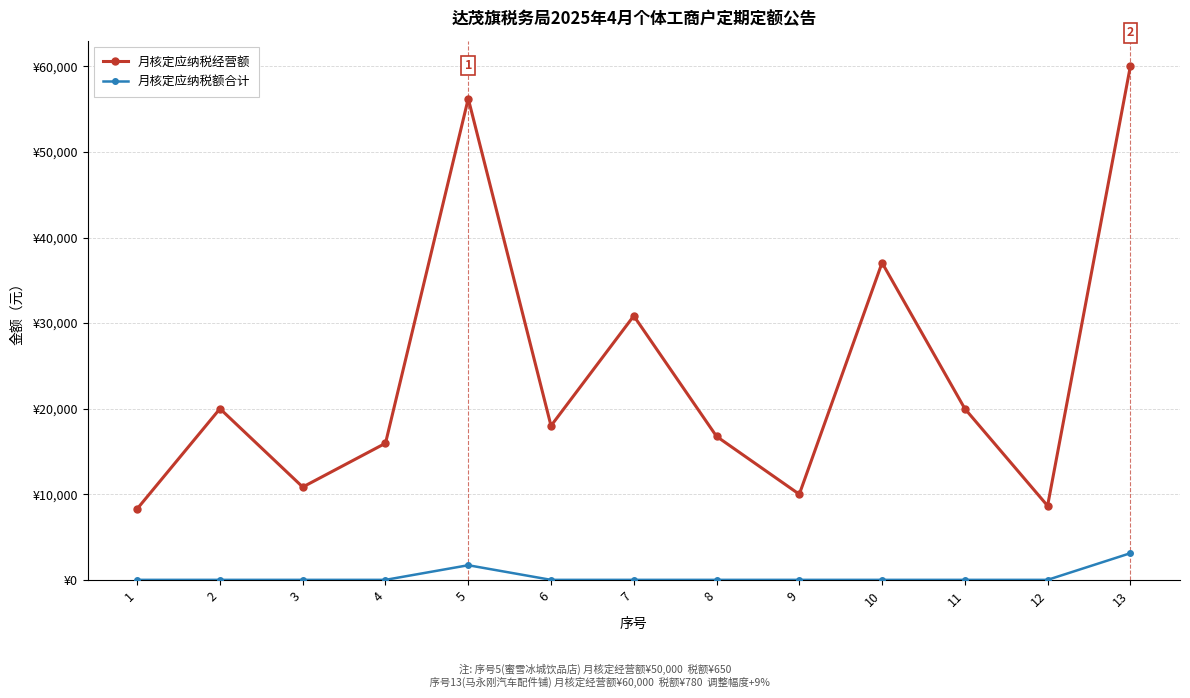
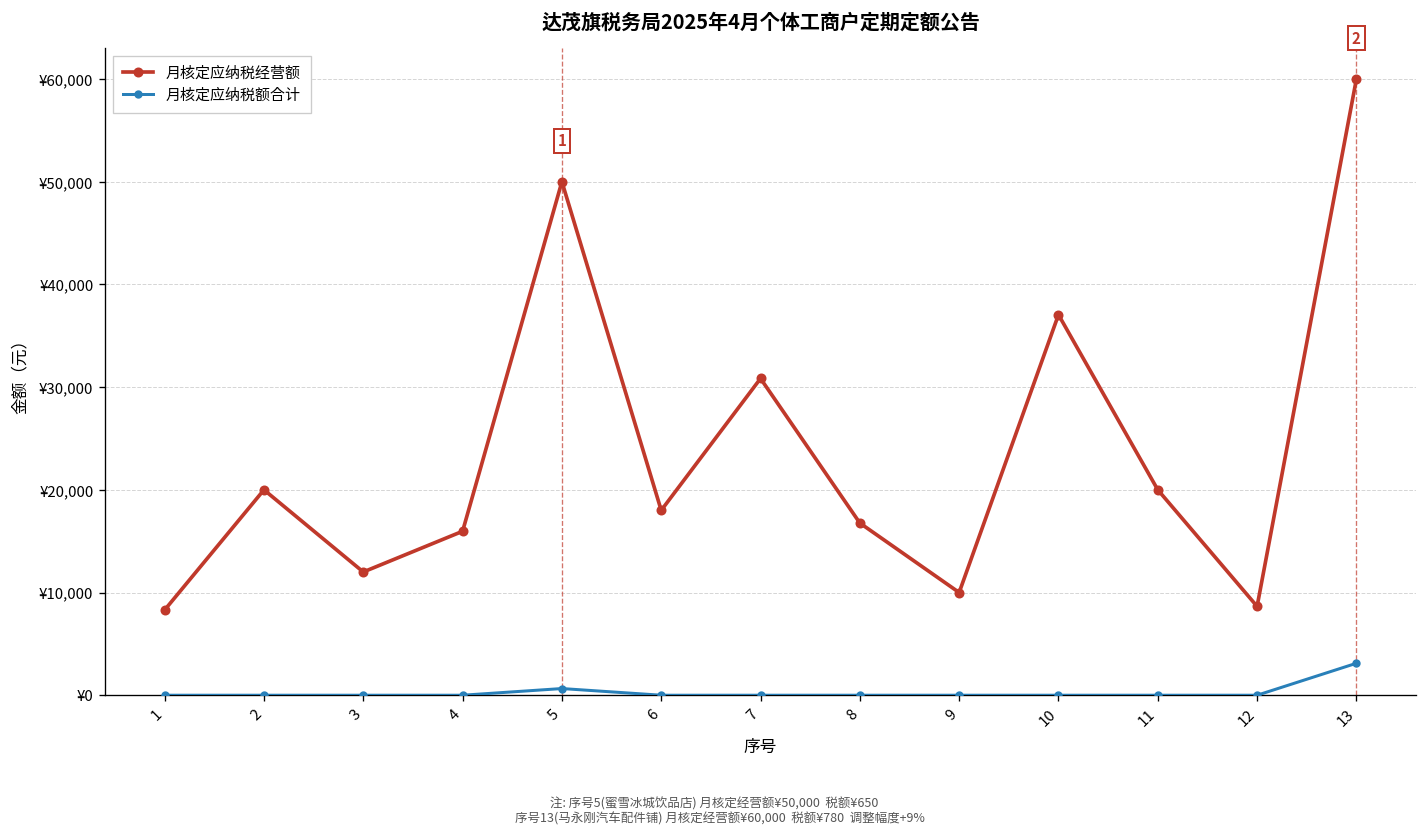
  {
    "月核定应纳税经营额": {
      "1": "¥8,000",
      "2": "¥20,000",
-     "3": "¥11,000",
+     "3": "¥12,000",
      "4": "¥16,000",
-     "5": "¥56,000",
+     "5": "¥50,000",
      "6": "¥18,000",
      "7": "¥31,000",
      "8": "¥17,000",
      "9": "¥10,000",
      "10": "¥37,000",
      "11": "¥20,000",
      "12": "¥9,000",
      "13": "¥60,000"
    },
    "月核定应纳税额合计": {
      "1": "¥0",
      "2": "¥0",
      "3": "¥0",
      "4": "¥0",
-     "5": "¥2,000",
+     "5": "¥1,000",
      "6": "¥0",
      "7": "¥0",
      "8": "¥0",
      "9": "¥0",
      "10": "¥0",
      "11": "¥0",
      "12": "¥0",
      "13": "¥3,000"
    }
  }
